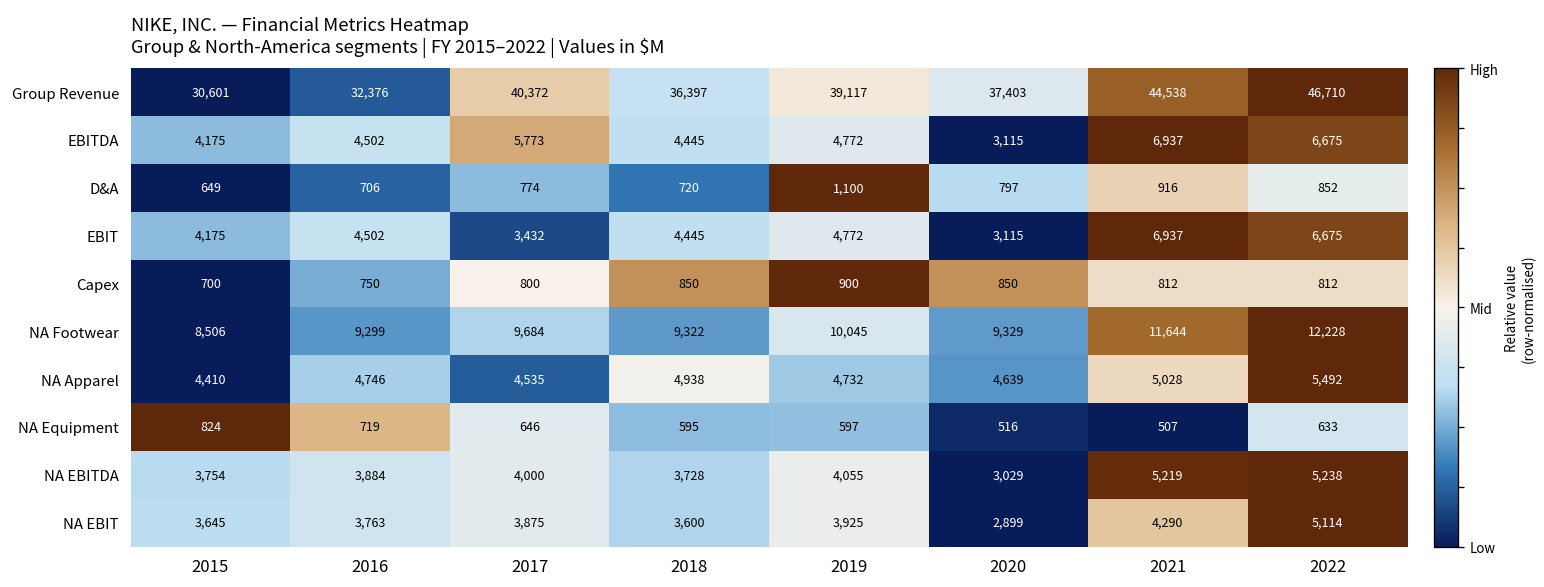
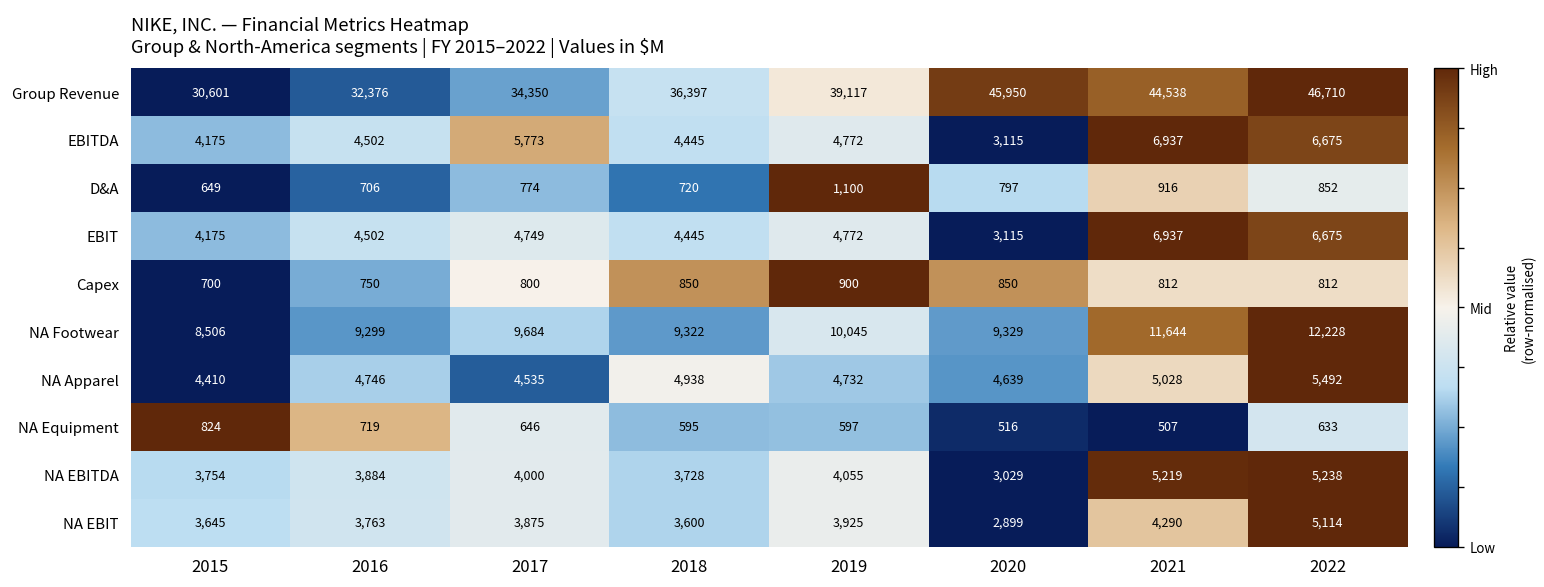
  {
    "Group Revenue": {
      "2015": "30,601",
      "2016": "32,376",
-     "2017": "40,372",
+     "2017": "34,350",
      "2018": "36,397",
      "2019": "39,117",
-     "2020": "37,403",
+     "2020": "45,950",
      "2021": "44,538",
      "2022": "46,710"
    },
    "EBITDA": {
      "2015": "4,175",
      "2016": "4,502",
      "2017": "5,773",
      "2018": "4,445",
      "2019": "4,772",
      "2020": "3,115",
      "2021": "6,937",
      "2022": "6,675"
    },
    "D&A": {
      "2015": "649",
      "2016": "706",
      "2017": "774",
      "2018": "720",
      "2019": "1,100",
      "2020": "797",
      "2021": "916",
      "2022": "852"
    },
    "EBIT": {
      "2015": "4,175",
      "2016": "4,502",
-     "2017": "3,432",
+     "2017": "4,749",
      "2018": "4,445",
      "2019": "4,772",
      "2020": "3,115",
      "2021": "6,937",
      "2022": "6,675"
    },
    "Capex": {
      "2015": "700",
      "2016": "750",
      "2017": "800",
      "2018": "850",
      "2019": "900",
      "2020": "850",
      "2021": "812",
      "2022": "812"
    },
    "NA Footwear": {
      "2015": "8,506",
      "2016": "9,299",
      "2017": "9,684",
      "2018": "9,322",
      "2019": "10,045",
      "2020": "9,329",
      "2021": "11,644",
      "2022": "12,228"
    },
    "NA Apparel": {
      "2015": "4,410",
      "2016": "4,746",
      "2017": "4,535",
      "2018": "4,938",
      "2019": "4,732",
      "2020": "4,639",
      "2021": "5,028",
      "2022": "5,492"
    },
    "NA Equipment": {
      "2015": "824",
      "2016": "719",
      "2017": "646",
      "2018": "595",
      "2019": "597",
      "2020": "516",
      "2021": "507",
      "2022": "633"
    },
    "NA EBITDA": {
      "2015": "3,754",
      "2016": "3,884",
      "2017": "4,000",
      "2018": "3,728",
      "2019": "4,055",
      "2020": "3,029",
      "2021": "5,219",
      "2022": "5,238"
    },
    "NA EBIT": {
      "2015": "3,645",
      "2016": "3,763",
      "2017": "3,875",
      "2018": "3,600",
      "2019": "3,925",
      "2020": "2,899",
      "2021": "4,290",
      "2022": "5,114"
    }
  }
